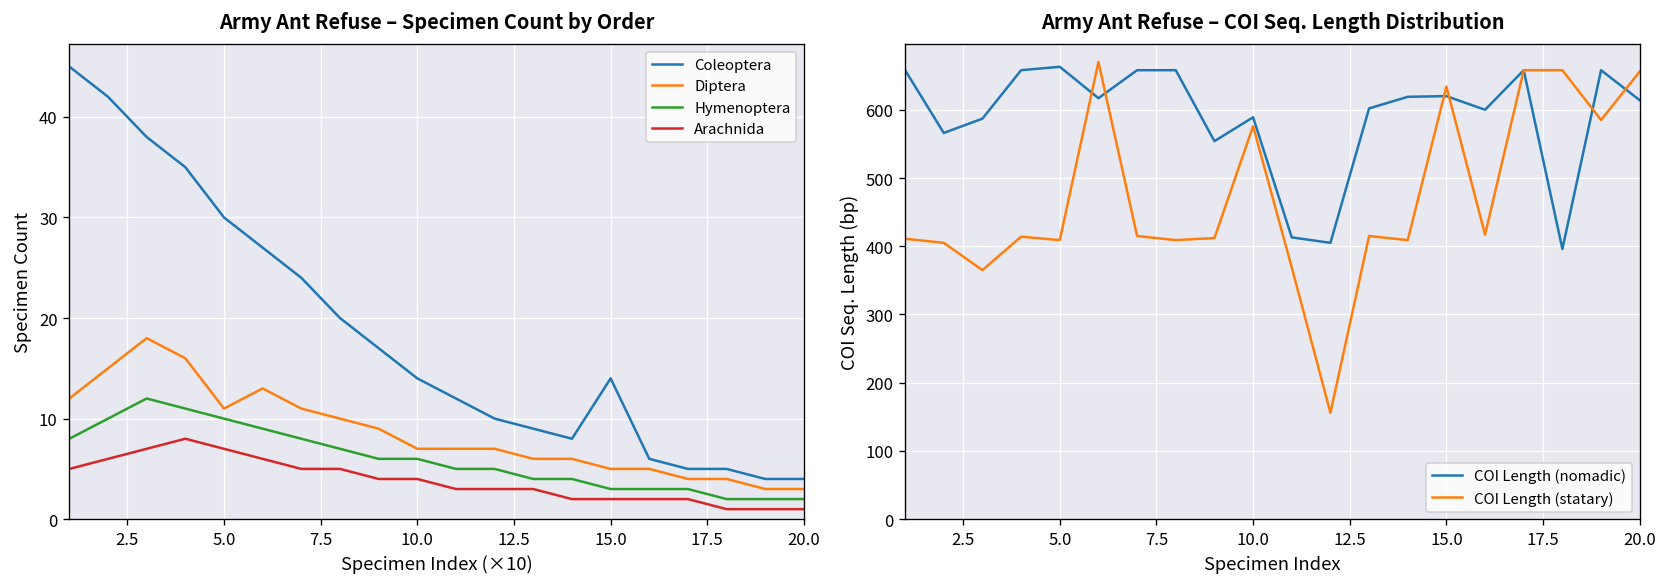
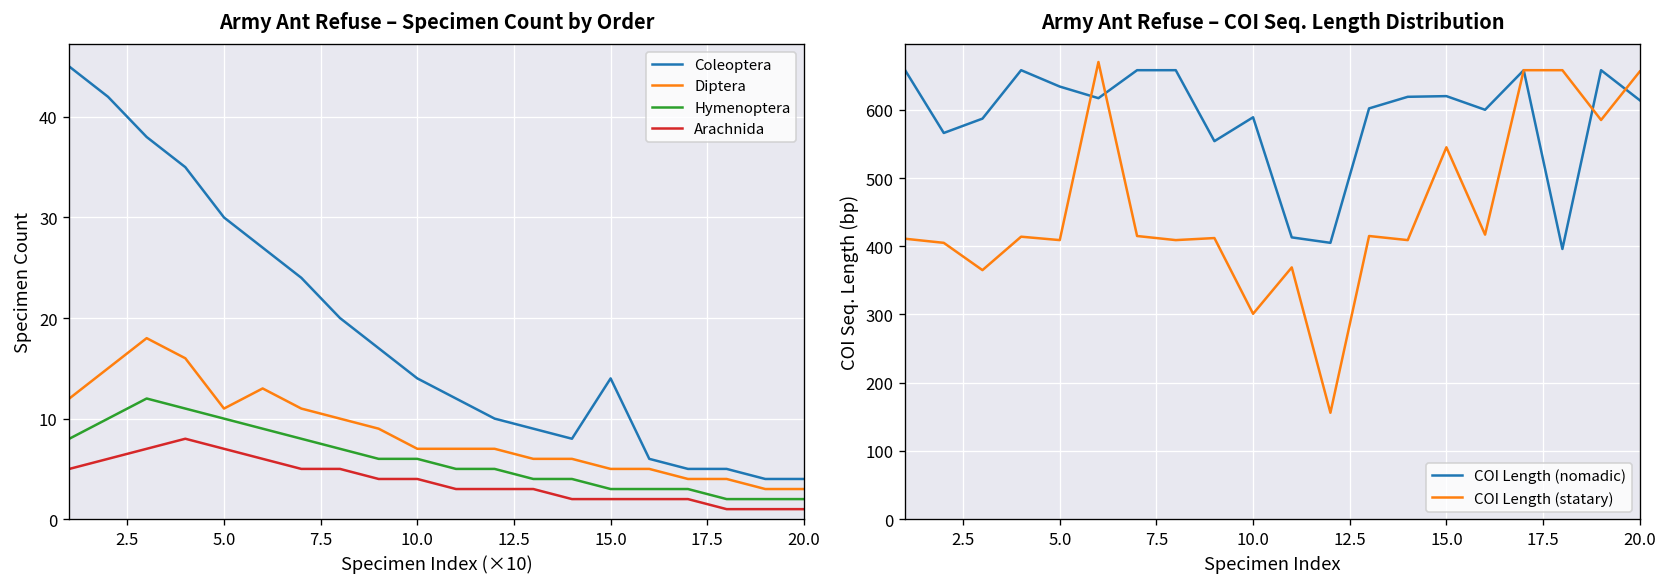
  {
    "Army Ant Refuse – Specimen Count by Order": {
      "Coleoptera": {
        "5.0": 30,
        "10.0": 14,
        "15.0": 14,
        "20.0": 4
      },
      "Diptera": {
        "5.0": 11,
        "10.0": 7,
        "15.0": 5,
        "20.0": 3
      },
      "Hymenoptera": {
        "5.0": 10,
        "10.0": 6,
        "15.0": 3,
        "20.0": 2
      },
      "Arachnida": {
        "5.0": 7,
        "10.0": 4,
        "15.0": 2,
        "20.0": 1
      }
    },
    "Army Ant Refuse – COI Seq. Length Distribution": {
      "COI Length (nomadic)": {
-       "5.0": 660,
+       "5.0": 630,
        "10.0": 590,
        "15.0": 620,
        "20.0": 610
      },
      "COI Length (statary)": {
        "5.0": 410,
-       "10.0": 580,
-       "15.0": 630,
+       "10.0": 300,
+       "15.0": 550,
        "20.0": 660
      }
    }
  }
